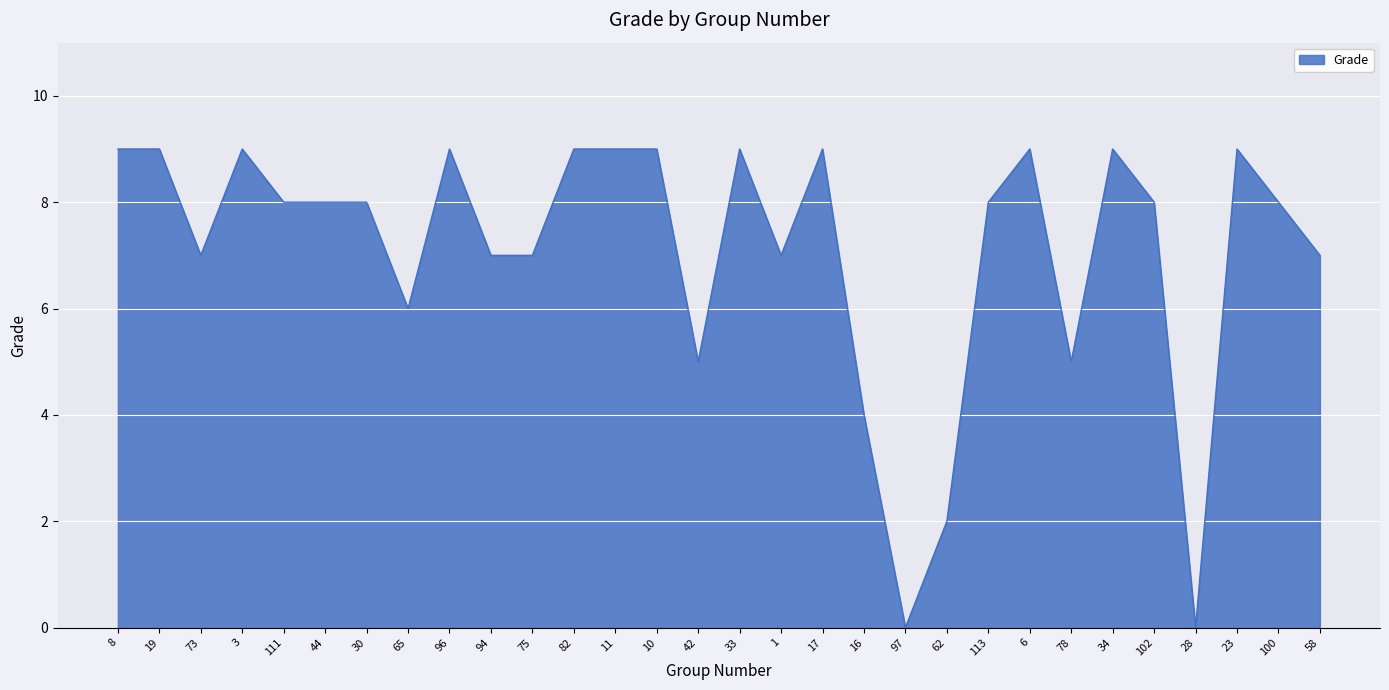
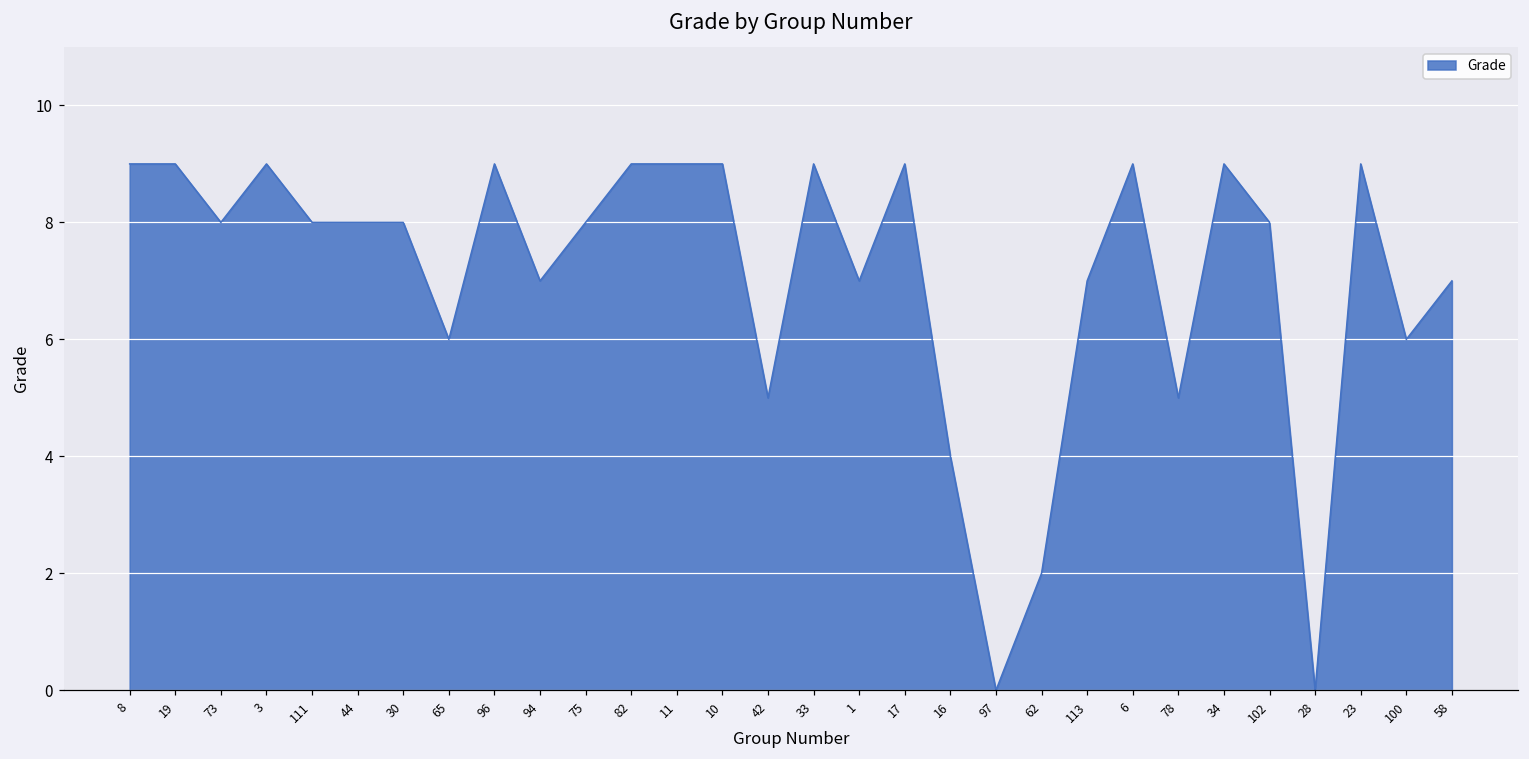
  {
    "8": 9,
    "19": 9,
-   "73": 7,
+   "73": 8,
    "3": 9,
    "111": 8,
    "44": 8,
    "30": 8,
    "65": 6,
    "96": 9,
    "94": 7,
-   "75": 7,
+   "75": 8,
    "82": 9,
    "11": 9,
    "10": 9,
    "42": 5,
    "33": 9,
    "1": 7,
    "17": 9,
    "16": 4,
    "97": 0,
    "62": 2,
-   "113": 8,
+   "113": 7,
    "6": 9,
    "78": 5,
    "34": 9,
    "102": 8,
    "28": 0,
    "23": 9,
-   "100": 8,
+   "100": 6,
    "58": 7
  }
